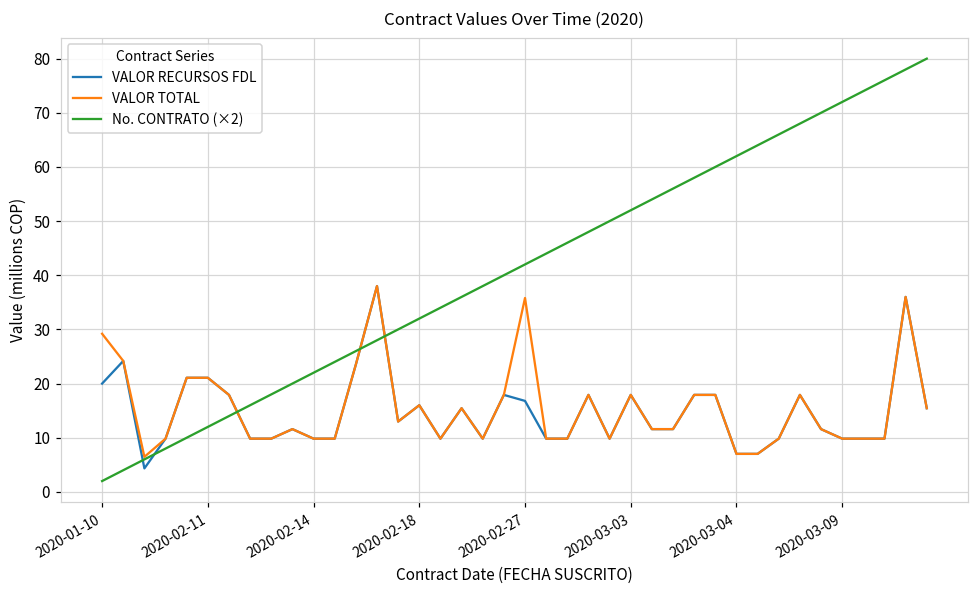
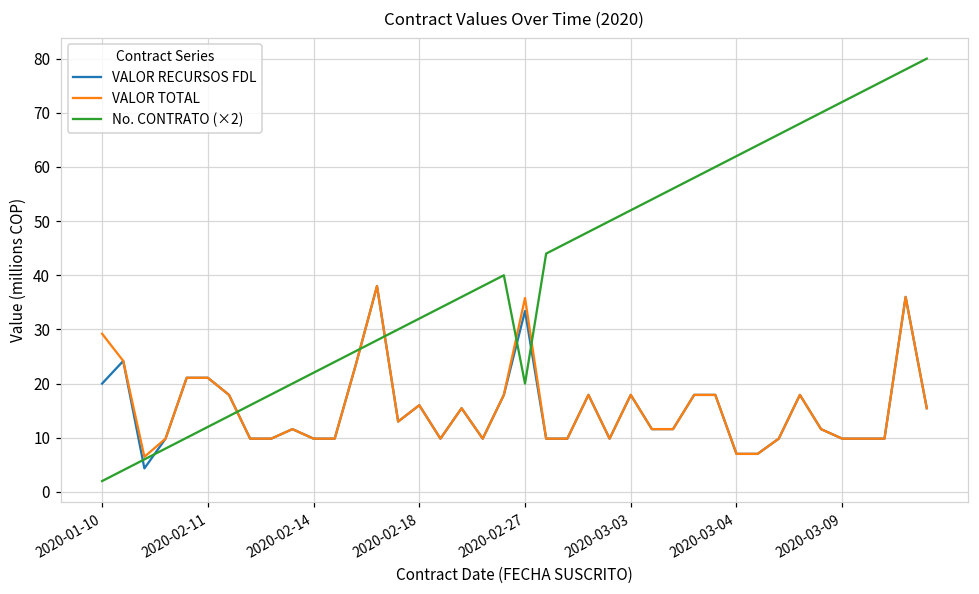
  {
    "VALOR RECURSOS FDL": {
      "2020-01-10": 20,
-     "2020-02-27": 17
+     "2020-02-27": 33
    },
    "VALOR TOTAL": {
      "2020-01-10": 29,
      "2020-02-27": 36
    },
    "No. CONTRATO (×2)": {
      "2020-01-10": 2,
-     "2020-02-27": 42
+     "2020-02-27": 20
    }
  }
